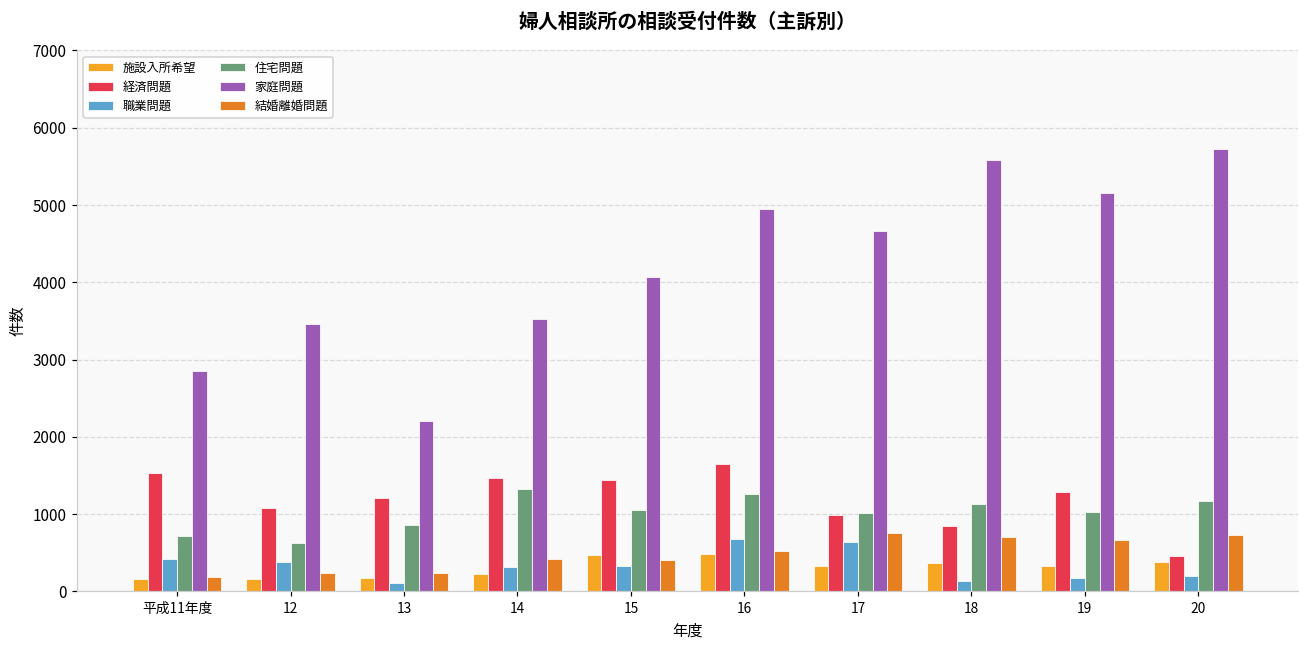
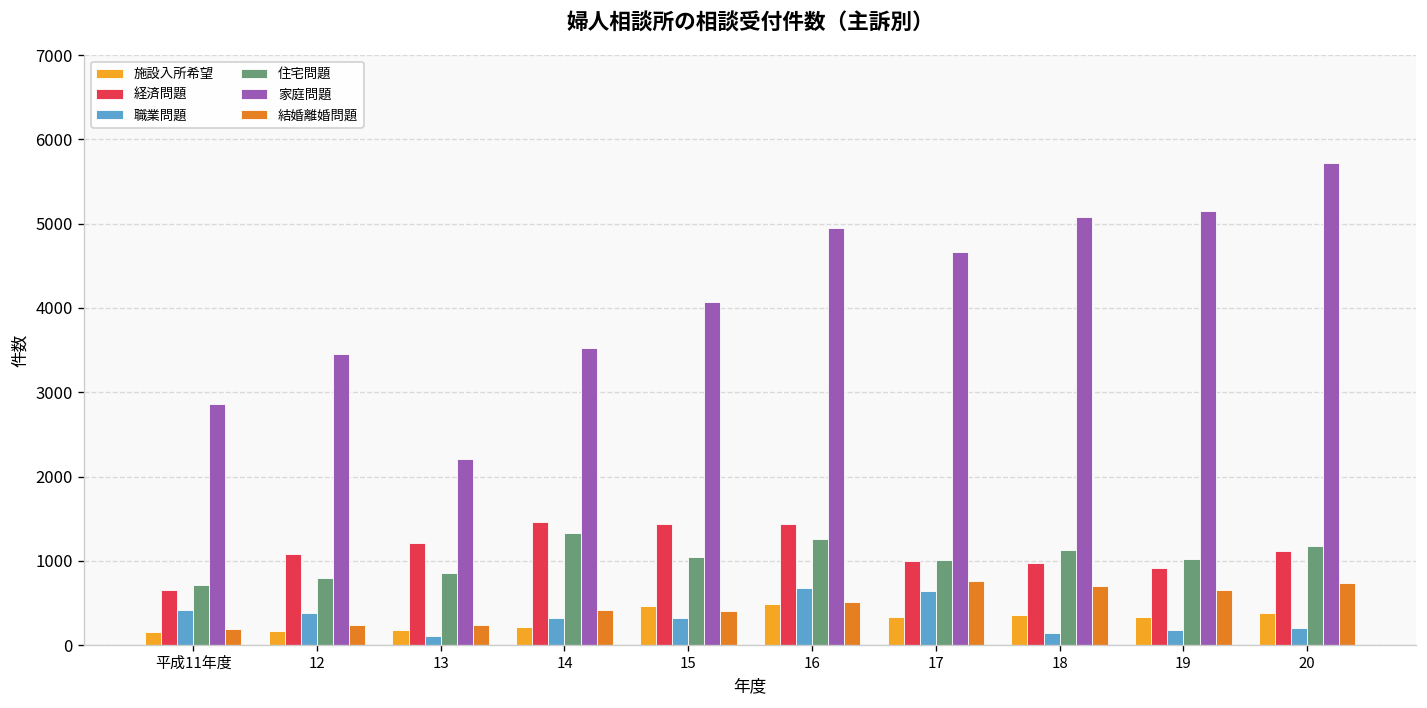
  {
    "経済問題": {
-     "平成11年度": 1500,
+     "平成11年度": 700,
      "12": 1100,
      "13": 1200,
      "14": 1500,
      "15": 1400,
-     "16": 1600,
+     "16": 1400,
      "17": 1000,
-     "18": 900,
-     "19": 1300,
-     "20": 500
+     "18": 1000,
+     "19": 900,
+     "20": 1100
    },
    "職業問題": {
      "平成11年度": 400,
      "12": 400,
      "13": 100,
      "14": 300,
      "15": 300,
      "16": 700,
      "17": 600,
      "18": 100,
      "19": 200,
      "20": 200
    },
    "住宅問題": {
      "平成11年度": 700,
-     "12": 600,
+     "12": 800,
      "13": 900,
      "14": 1300,
      "15": 1100,
      "16": 1300,
      "17": 1000,
      "18": 1100,
      "19": 1000,
      "20": 1200
    },
    "家庭問題": {
      "平成11年度": 2900,
      "12": 3500,
      "13": 2200,
      "14": 3500,
      "15": 4100,
      "16": 4900,
      "17": 4700,
-     "18": 5600,
+     "18": 5100,
      "19": 5200,
      "20": 5700
    }
  }
